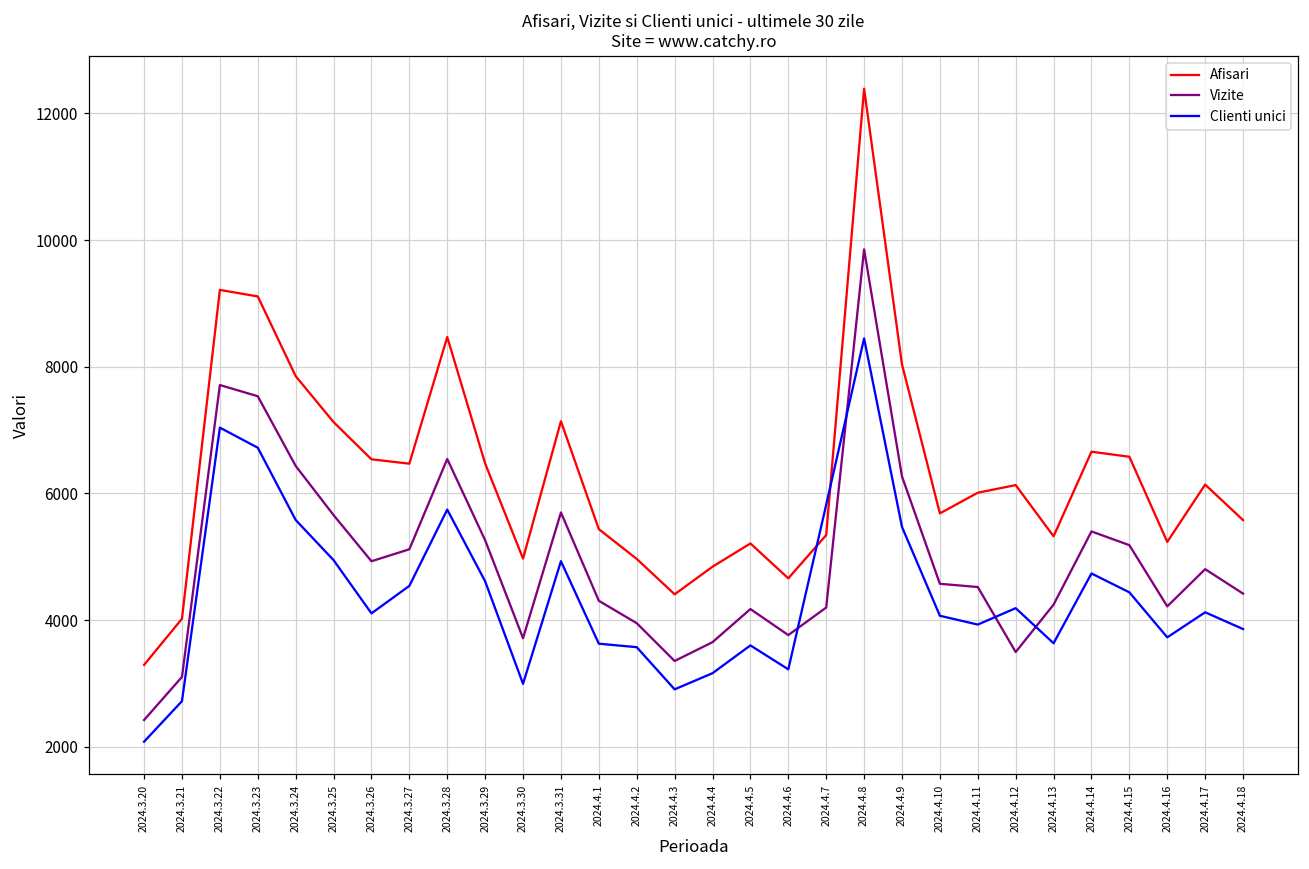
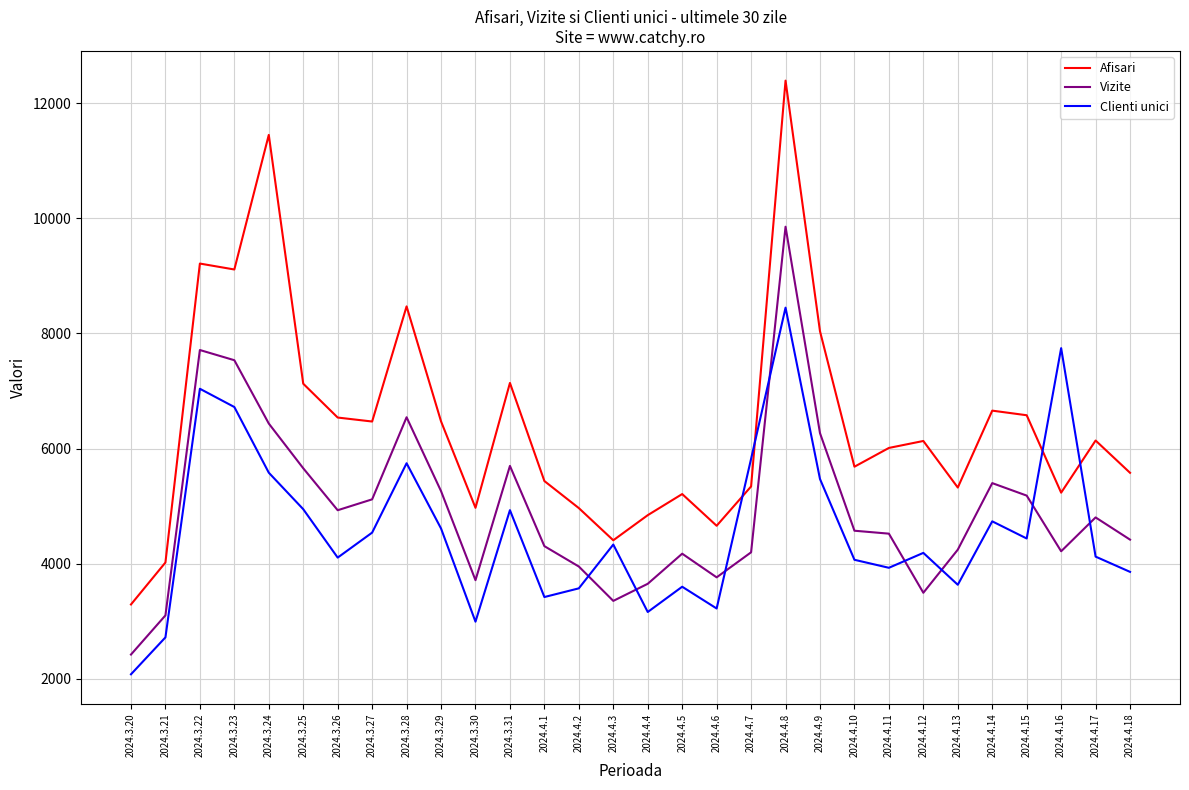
  {
    "Afisari": {
      "2024.3.20": 3300,
      "2024.3.21": 4000,
      "2024.3.22": 9200,
      "2024.3.23": 9100,
-     "2024.3.24": 7900,
+     "2024.3.24": 11400,
      "2024.3.25": 7100,
      "2024.3.26": 6500,
      "2024.3.27": 6500,
      "2024.3.28": 8500,
      "2024.3.29": 6500,
      "2024.3.30": 5000,
      "2024.3.31": 7100,
      "2024.4.1": 5400,
      "2024.4.2": 5000,
      "2024.4.3": 4400,
      "2024.4.4": 4800,
      "2024.4.5": 5200,
      "2024.4.6": 4700,
      "2024.4.7": 5300,
      "2024.4.8": 12400,
      "2024.4.9": 8000,
      "2024.4.10": 5700,
      "2024.4.11": 6000,
      "2024.4.12": 6100,
      "2024.4.13": 5300,
      "2024.4.14": 6700,
      "2024.4.15": 6600,
      "2024.4.16": 5200,
      "2024.4.17": 6100,
      "2024.4.18": 5600
    },
    "Vizite": {
      "2024.3.20": 2400,
      "2024.3.21": 3100,
      "2024.3.22": 7700,
      "2024.3.23": 7500,
      "2024.3.24": 6400,
      "2024.3.25": 5700,
      "2024.3.26": 4900,
      "2024.3.27": 5100,
      "2024.3.28": 6500,
      "2024.3.29": 5300,
      "2024.3.30": 3700,
      "2024.3.31": 5700,
      "2024.4.1": 4300,
      "2024.4.2": 4000,
      "2024.4.3": 3400,
      "2024.4.4": 3700,
      "2024.4.5": 4200,
      "2024.4.6": 3800,
      "2024.4.7": 4200,
      "2024.4.8": 9900,
      "2024.4.9": 6300,
      "2024.4.10": 4600,
      "2024.4.11": 4500,
      "2024.4.12": 3500,
      "2024.4.13": 4200,
      "2024.4.14": 5400,
      "2024.4.15": 5200,
      "2024.4.16": 4200,
      "2024.4.17": 4800,
      "2024.4.18": 4400
    },
    "Clienti unici": {
      "2024.3.20": 2100,
      "2024.3.21": 2700,
      "2024.3.22": 7000,
      "2024.3.23": 6700,
      "2024.3.24": 5600,
      "2024.3.25": 4900,
      "2024.3.26": 4100,
      "2024.3.27": 4500,
      "2024.3.28": 5700,
      "2024.3.29": 4600,
      "2024.3.30": 3000,
      "2024.3.31": 4900,
-     "2024.4.1": 3600,
+     "2024.4.1": 3400,
      "2024.4.2": 3600,
-     "2024.4.3": 2900,
+     "2024.4.3": 4300,
      "2024.4.4": 3200,
      "2024.4.5": 3600,
      "2024.4.6": 3200,
      "2024.4.7": 5800,
      "2024.4.8": 8400,
      "2024.4.9": 5500,
      "2024.4.10": 4100,
      "2024.4.11": 3900,
      "2024.4.12": 4200,
      "2024.4.13": 3600,
      "2024.4.14": 4700,
      "2024.4.15": 4400,
-     "2024.4.16": 3700,
+     "2024.4.16": 7700,
      "2024.4.17": 4100,
      "2024.4.18": 3900
    }
  }
